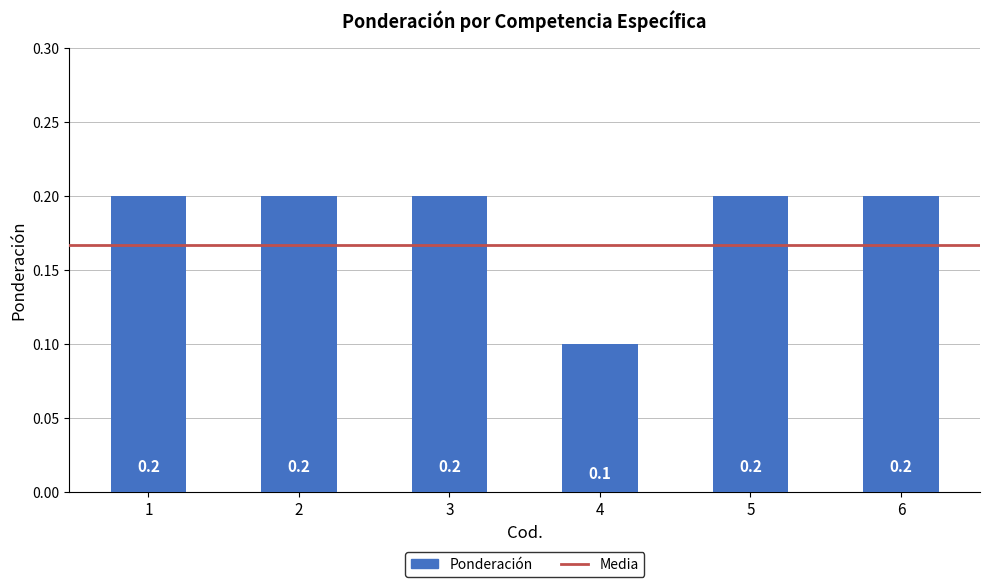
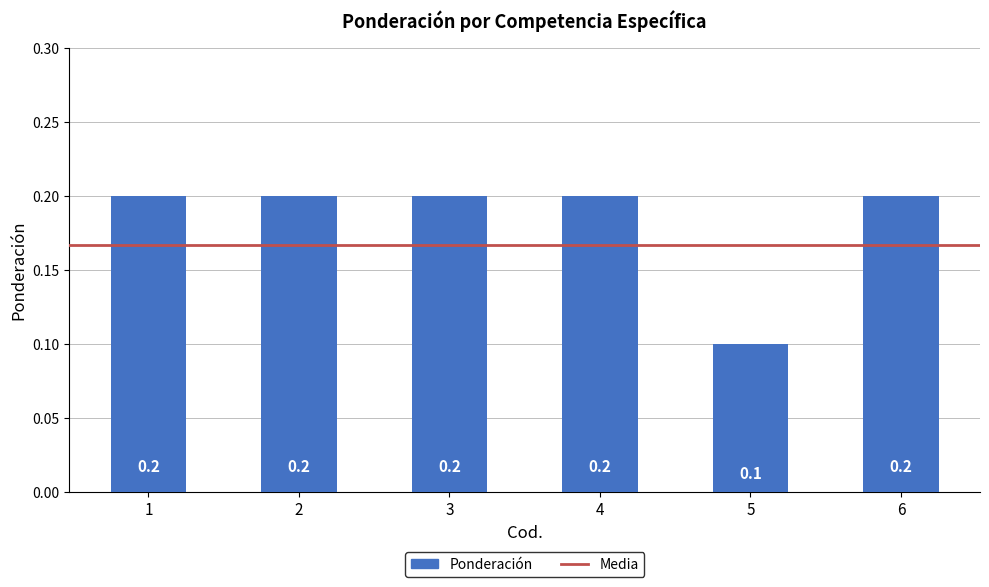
  {
    "1": 0.2,
    "2": 0.2,
    "3": 0.2,
-   "4": 0.1,
-   "5": 0.2,
+   "4": 0.2,
+   "5": 0.1,
    "6": 0.2
  }
